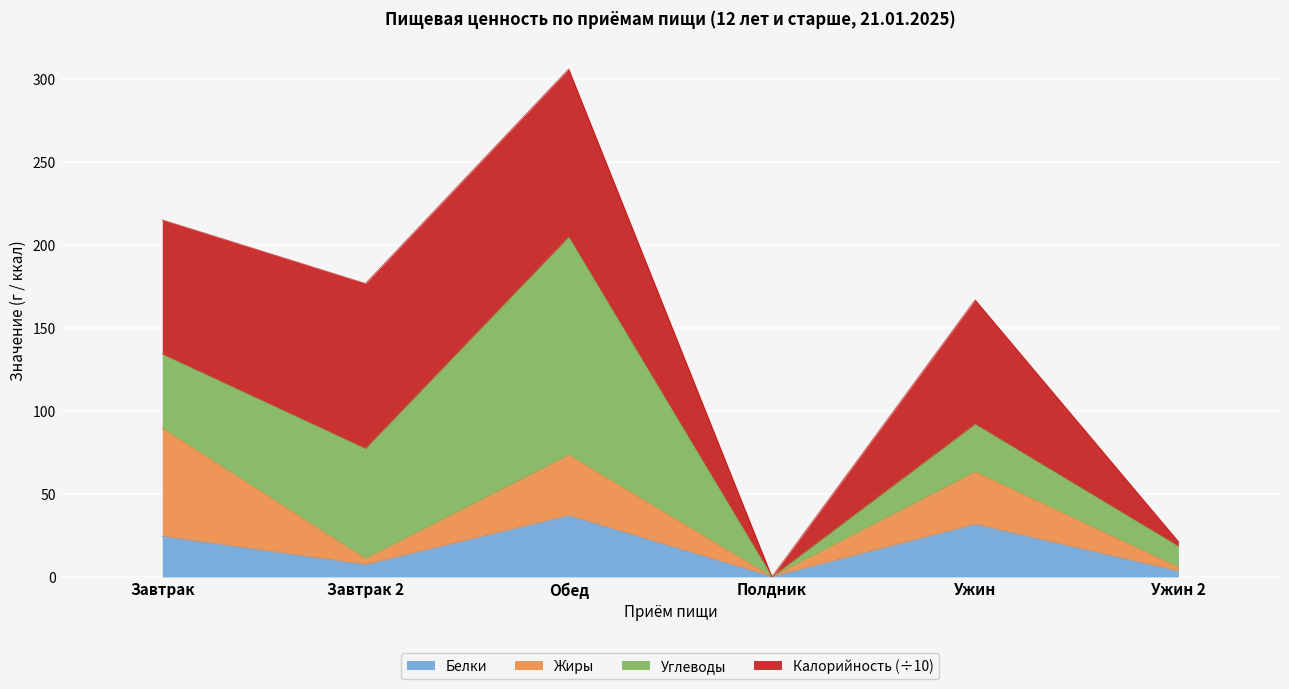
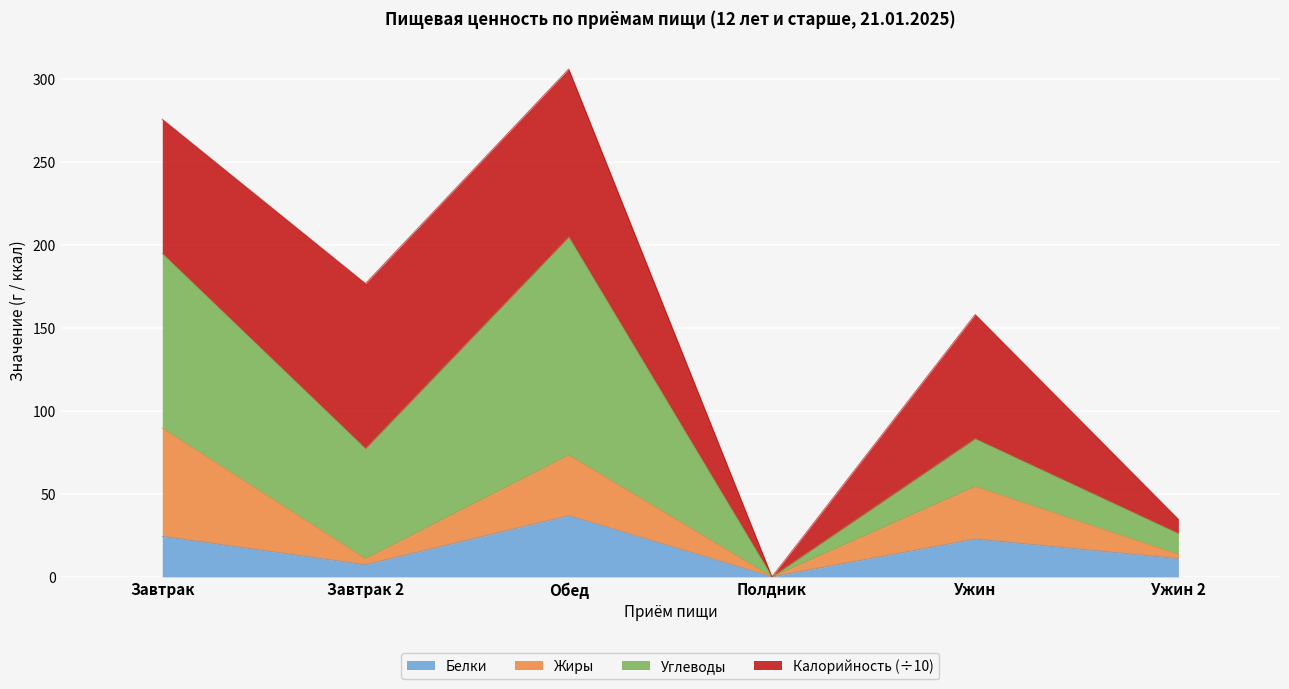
  {
    "Белки": {
      "Завтрак": 24,
      "Завтрак 2": 7,
      "Обед": 37,
-     "Ужин": 32,
-     "Ужин 2": 3
+     "Ужин": 23,
+     "Ужин 2": 11
    },
    "Жиры": {
      "Завтрак": 65,
      "Завтрак 2": 4,
      "Обед": 36,
      "Ужин": 32,
      "Ужин 2": 3
    },
    "Углеводы": {
-     "Завтрак": 45,
+     "Завтрак": 105,
      "Завтрак 2": 66,
      "Обед": 131,
      "Ужин": 29,
      "Ужин 2": 13
    },
    "Калорийность (÷10)": {
      "Завтрак": 81,
      "Завтрак 2": 100,
      "Обед": 101,
      "Ужин": 75,
-     "Ужин 2": 3
+     "Ужин 2": 9
    }
  }
